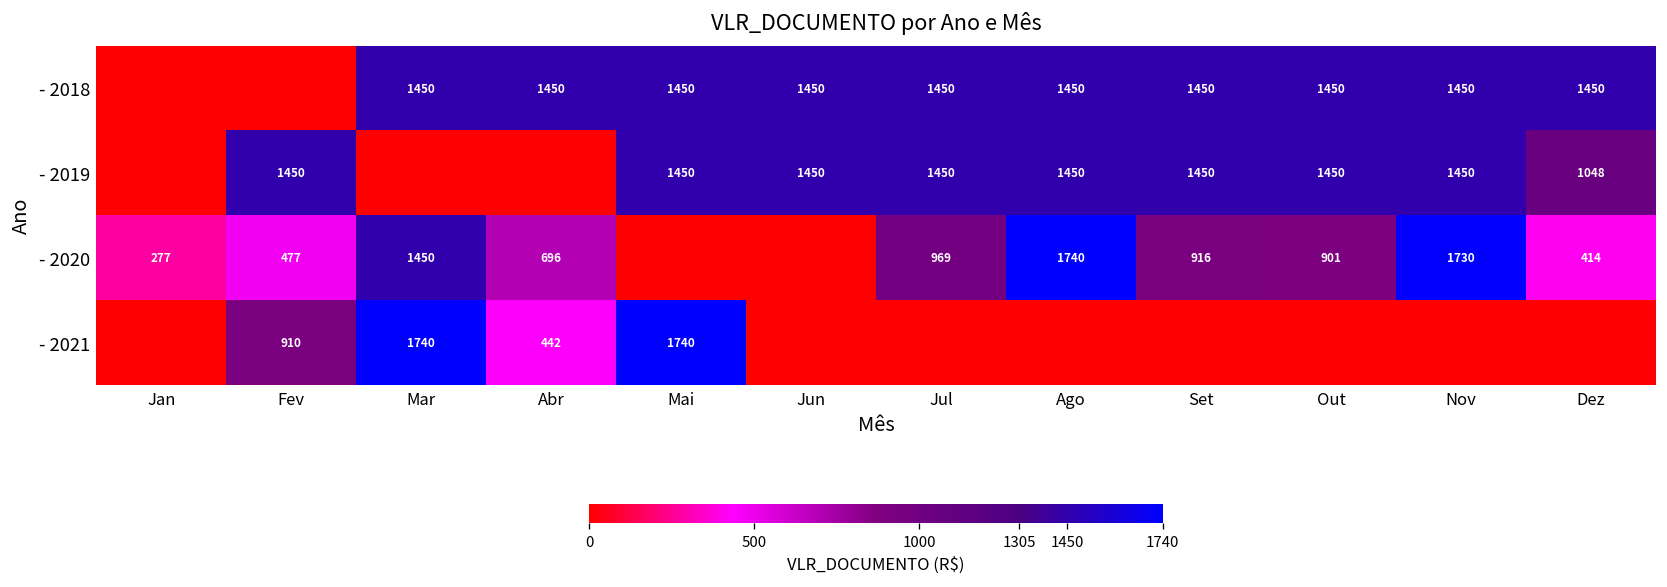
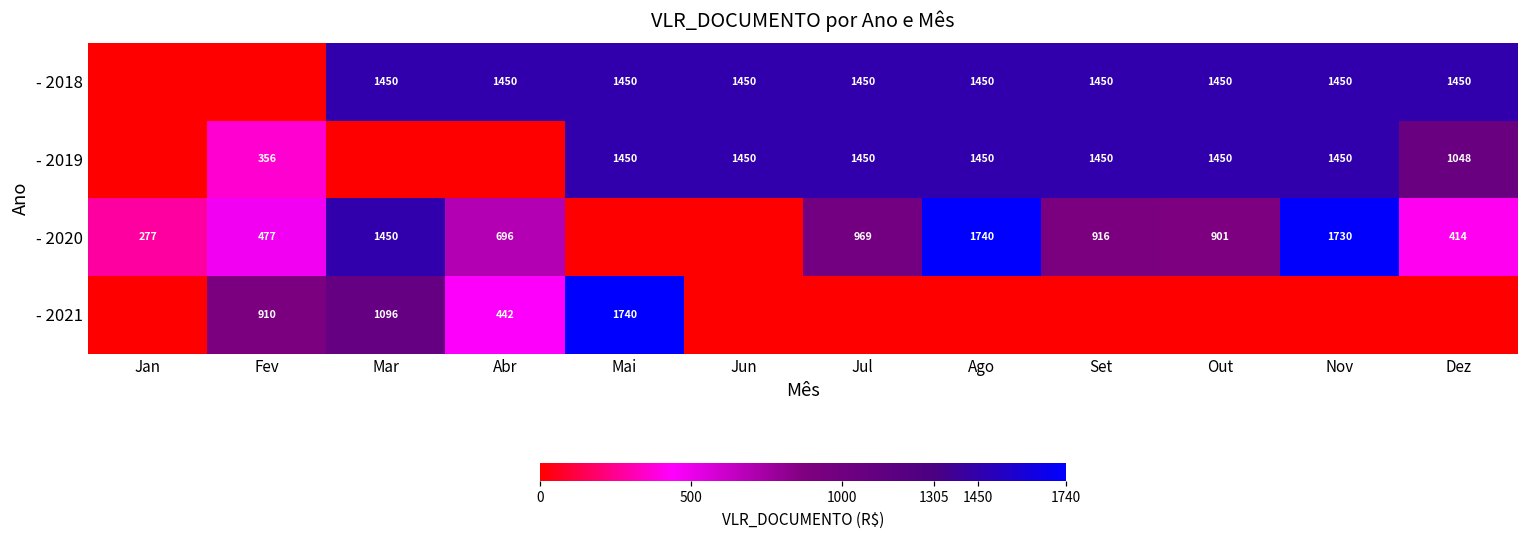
  {
    "- 2018": {
      "Mar": 1450,
      "Abr": 1450,
      "Mai": 1450,
      "Jun": 1450,
      "Jul": 1450,
      "Ago": 1450,
      "Set": 1450,
      "Out": 1450,
      "Nov": 1450,
      "Dez": 1450
    },
    "- 2019": {
-     "Fev": 1450,
+     "Fev": 356,
      "Mai": 1450,
      "Jun": 1450,
      "Jul": 1450,
      "Ago": 1450,
      "Set": 1450,
      "Out": 1450,
      "Nov": 1450,
      "Dez": 1048
    },
    "- 2020": {
      "Jan": 277,
      "Fev": 477,
      "Mar": 1450,
      "Abr": 696,
      "Jul": 969,
      "Ago": 1740,
      "Set": 916,
      "Out": 901,
      "Nov": 1730,
      "Dez": 414
    },
    "- 2021": {
      "Fev": 910,
-     "Mar": 1740,
+     "Mar": 1096,
      "Abr": 442,
      "Mai": 1740
    }
  }
